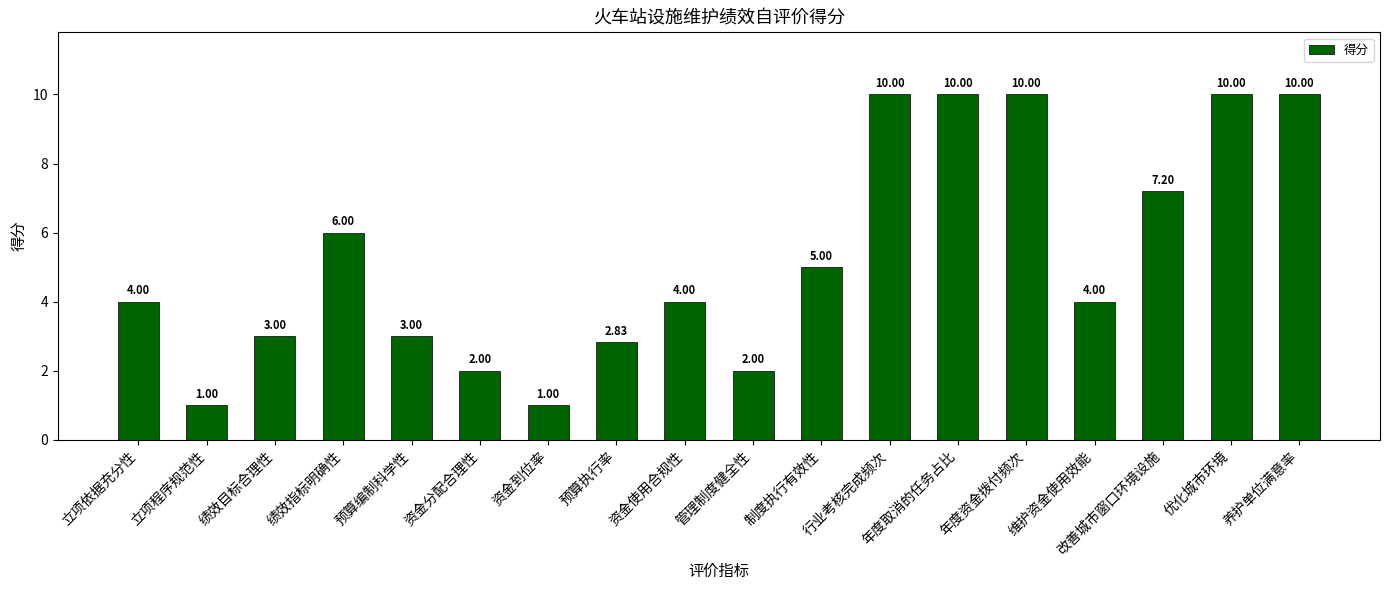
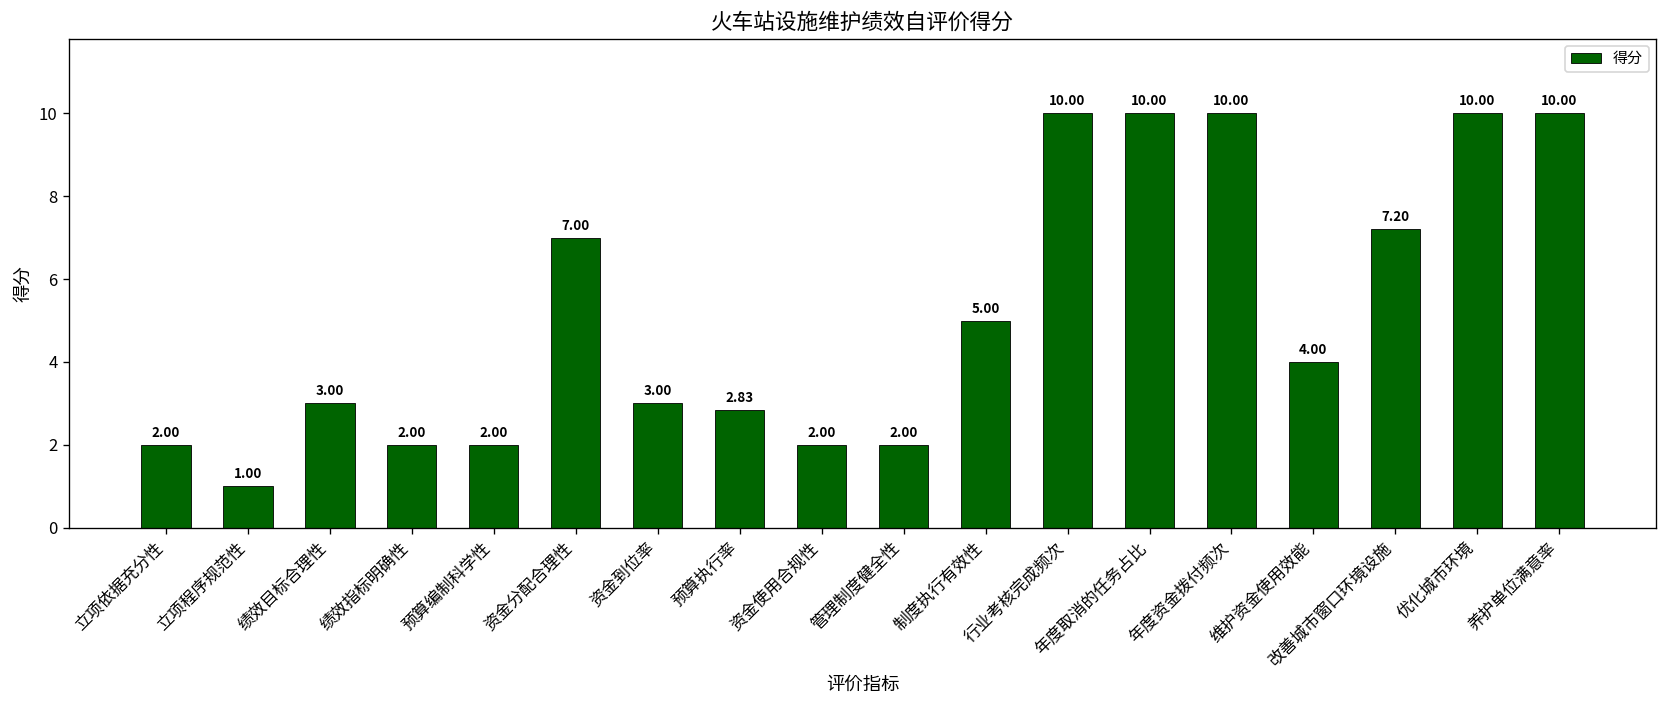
  {
-   "立项依据充分性": 4.00,
+   "立项依据充分性": 2.00,
    "立项程序规范性": 1.00,
    "绩效目标合理性": 3.00,
-   "绩效指标明确性": 6.00,
-   "预算编制科学性": 3.00,
-   "资金分配合理性": 2.00,
-   "资金到位率": 1.00,
+   "绩效指标明确性": 2.00,
+   "预算编制科学性": 2.00,
+   "资金分配合理性": 7.00,
+   "资金到位率": 3.00,
    "预算执行率": 2.83,
-   "资金使用合规性": 4.00,
+   "资金使用合规性": 2.00,
    "管理制度健全性": 2.00,
    "制度执行有效性": 5.00,
    "行业考核完成频次": 10.00,
    "年度取消的任务占比": 10.00,
    "年度资金拨付频次": 10.00,
    "维护资金使用效能": 4.00,
    "改善城市窗口环境设施": 7.20,
    "优化城市环境": 10.00,
    "养护单位满意率": 10.00
  }
